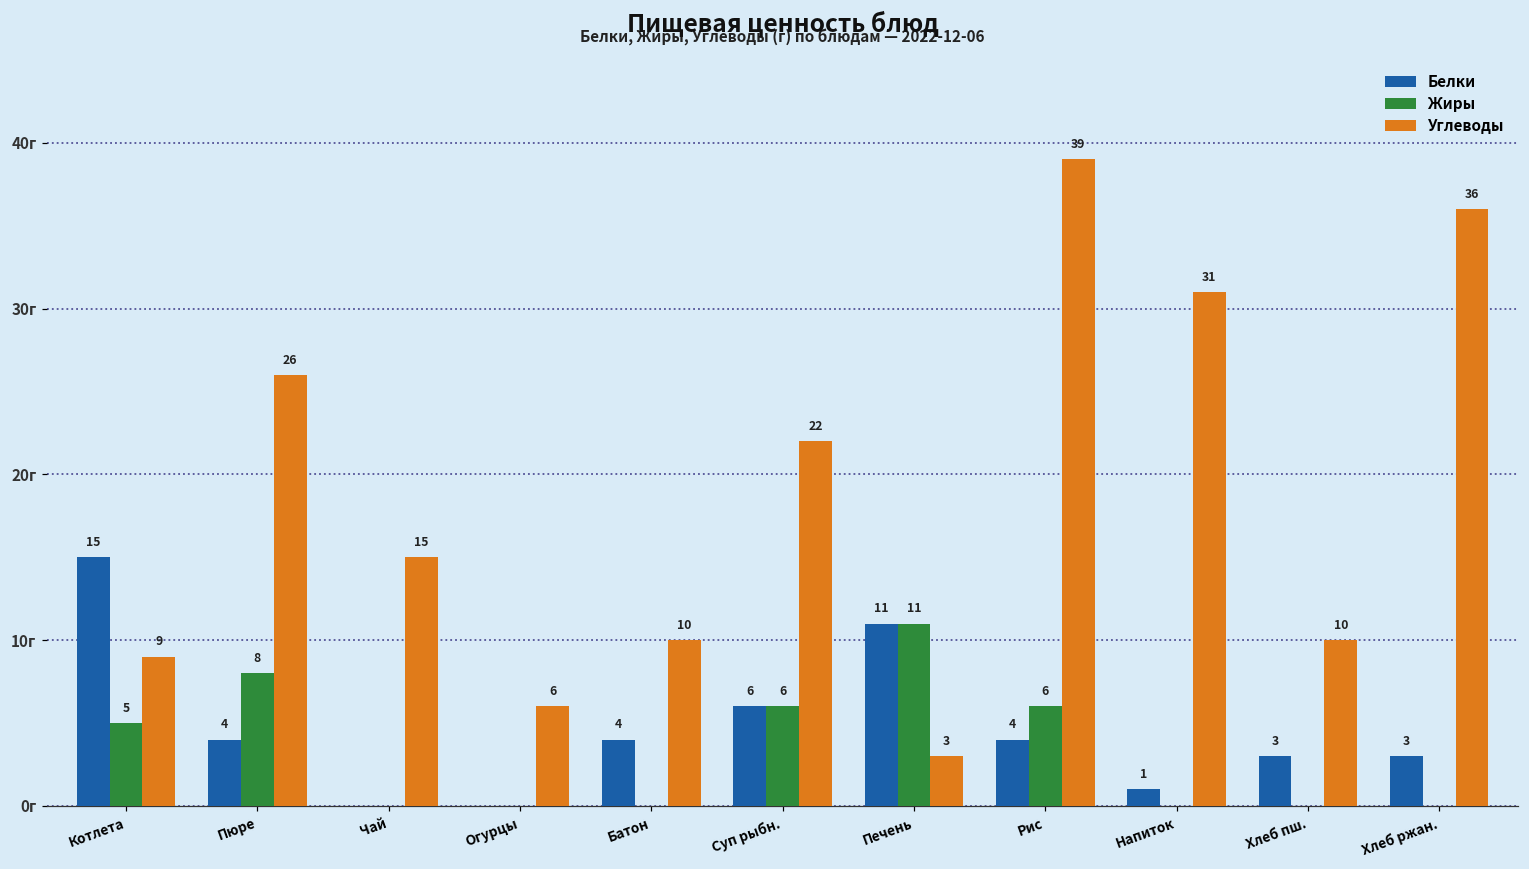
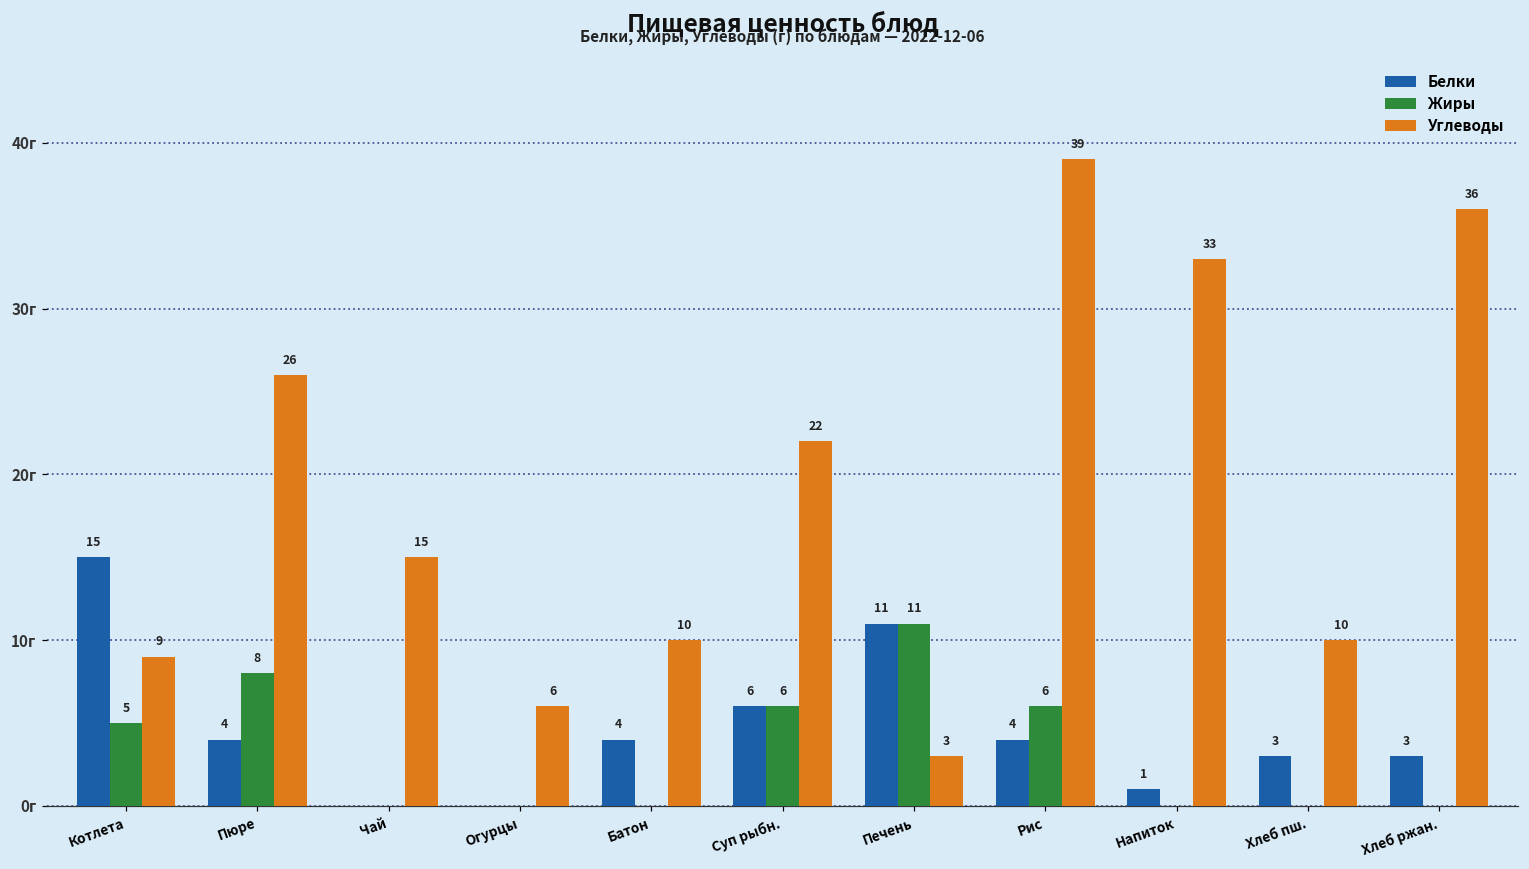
  {
    "Белки": {
      "Котлета": 15,
      "Пюре": 4,
      "Батон": 4,
      "Суп рыбн.": 6,
      "Печень": 11,
      "Рис": 4,
      "Напиток": 1,
      "Хлеб пш.": 3,
      "Хлеб ржан.": 3
    },
    "Жиры": {
      "Котлета": 5,
      "Пюре": 8,
      "Суп рыбн.": 6,
      "Печень": 11,
      "Рис": 6
    },
    "Углеводы": {
      "Котлета": 9,
      "Пюре": 26,
      "Чай": 15,
      "Огурцы": 6,
      "Батон": 10,
      "Суп рыбн.": 22,
      "Печень": 3,
      "Рис": 39,
-     "Напиток": 31,
+     "Напиток": 33,
      "Хлеб пш.": 10,
      "Хлеб ржан.": 36
    }
  }
